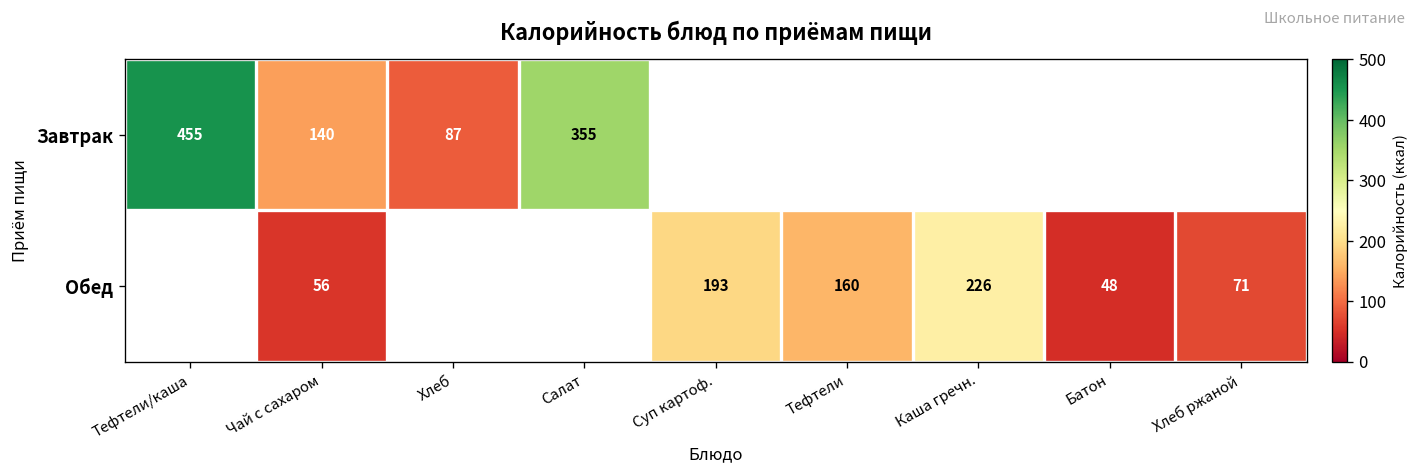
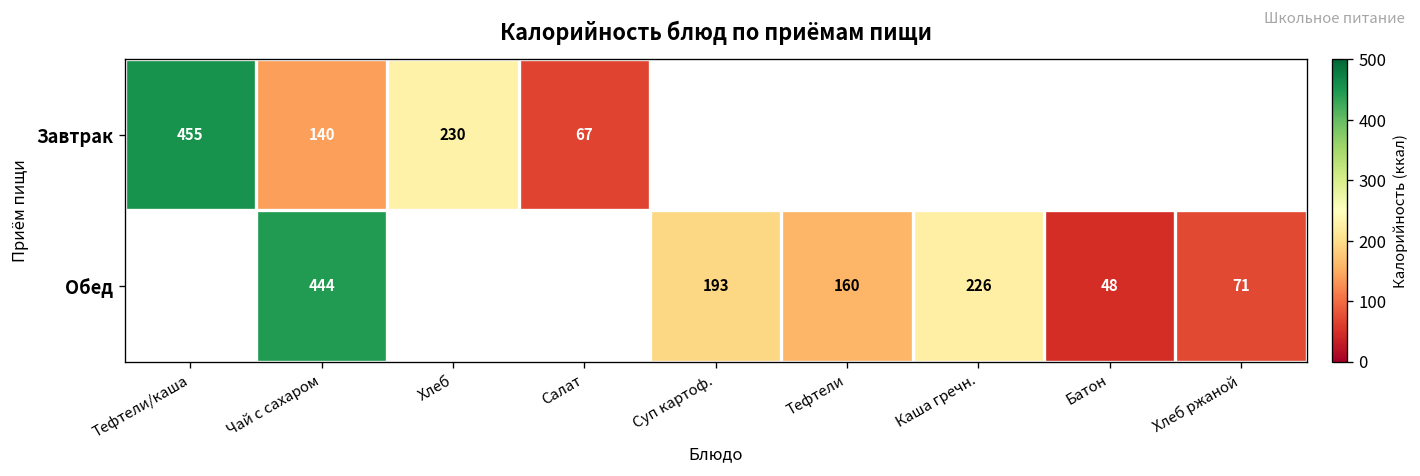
  {
    "Завтрак": {
      "Тефтели/каша": 455,
      "Чай с сахаром": 140,
-     "Хлеб": 87,
-     "Салат": 355
+     "Хлеб": 230,
+     "Салат": 67
    },
    "Обед": {
-     "Чай с сахаром": 56,
+     "Чай с сахаром": 444,
      "Суп картоф.": 193,
      "Тефтели": 160,
      "Каша гречн.": 226,
      "Батон": 48,
      "Хлеб ржаной": 71
    }
  }
